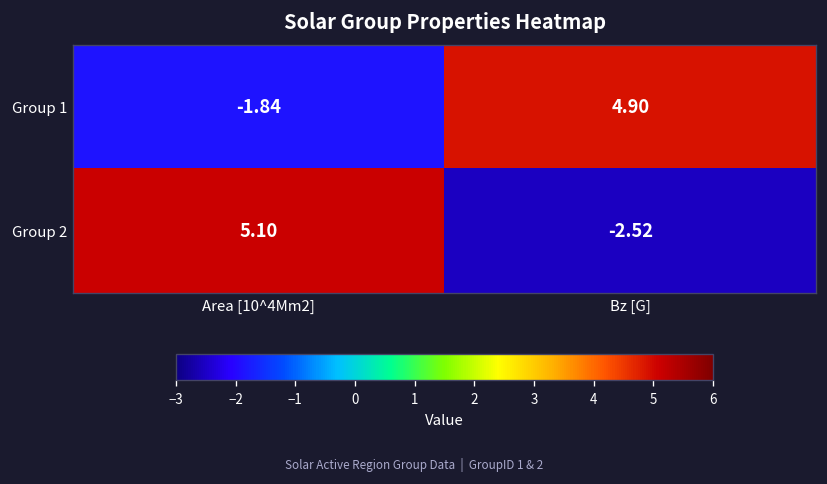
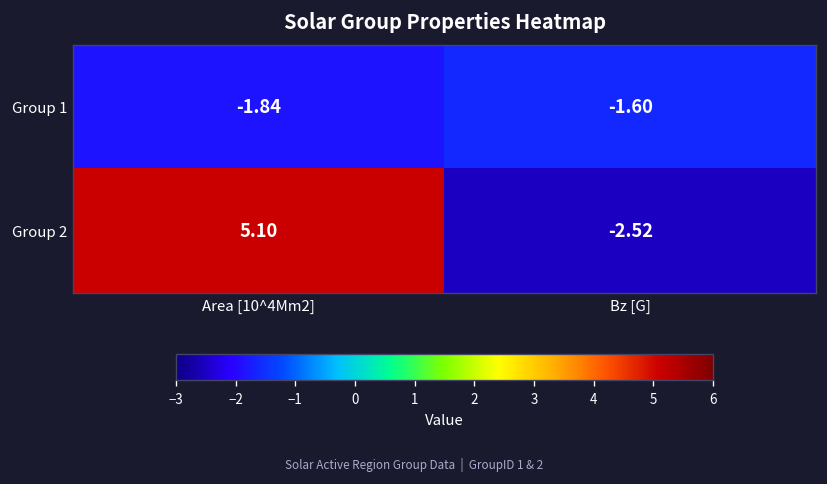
  {
    "Group 1": {
      "Area [10^4Mm2]": -1.84,
-     "Bz [G]": 4.90
+     "Bz [G]": -1.60
    },
    "Group 2": {
      "Area [10^4Mm2]": 5.10,
      "Bz [G]": -2.52
    }
  }
